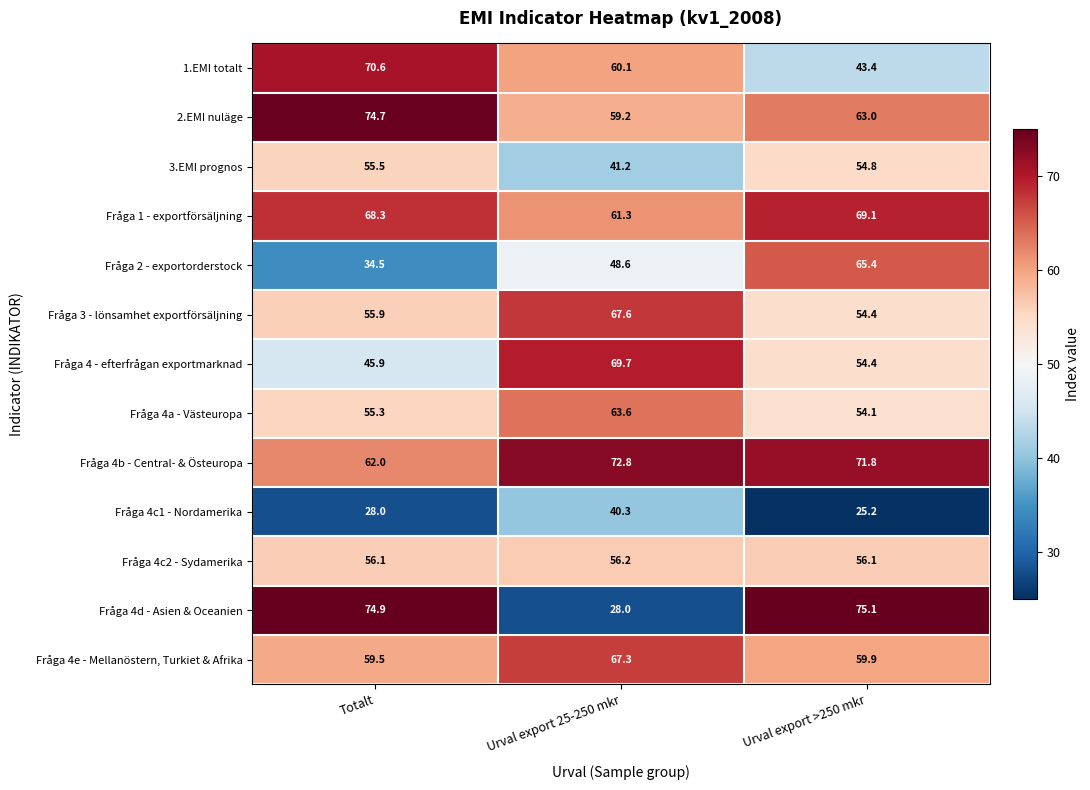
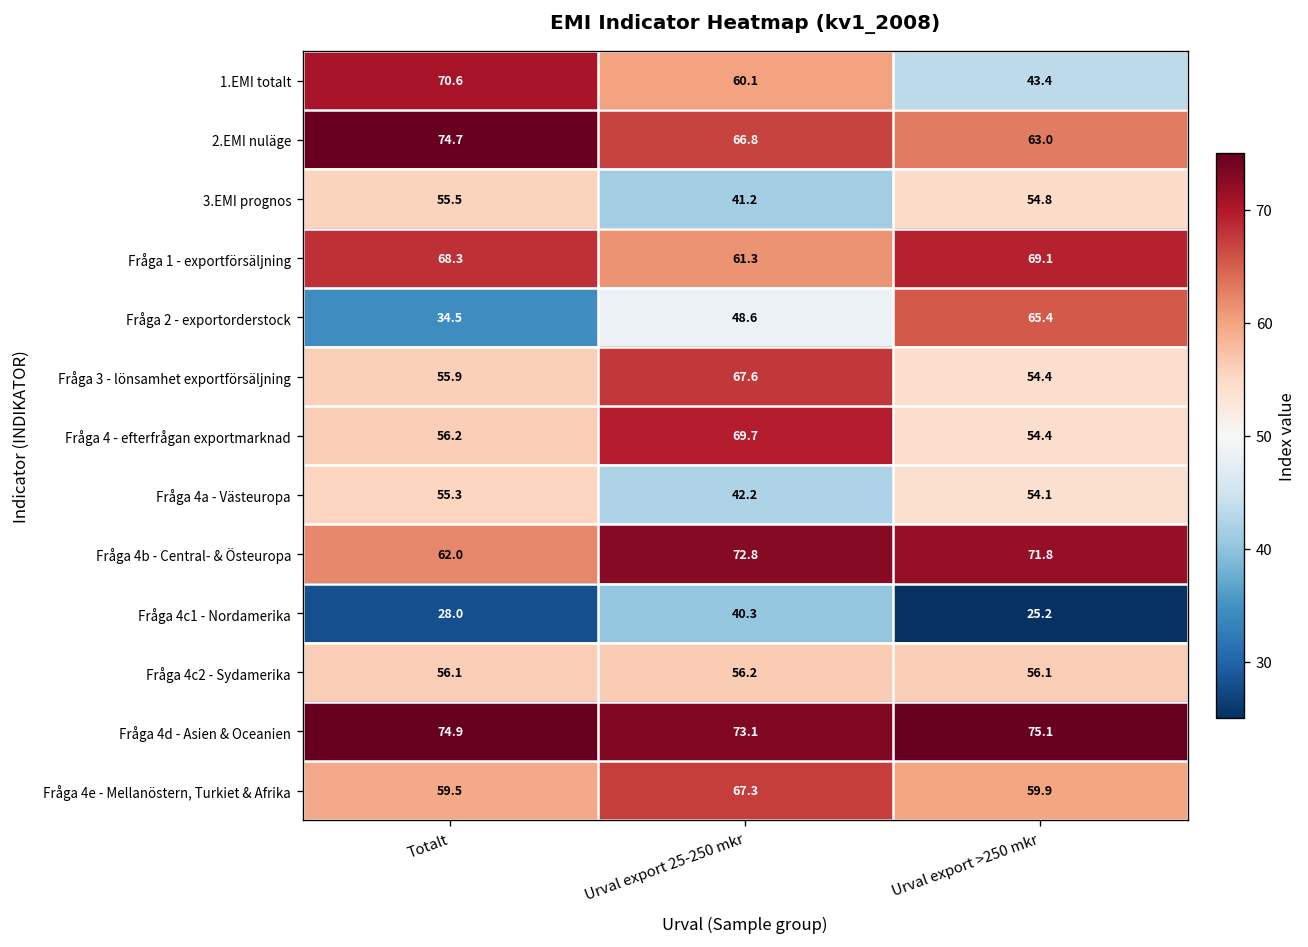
  {
    "1.EMI totalt": {
      "Totalt": 70.6,
      "Urval export 25-250 mkr": 60.1,
      "Urval export >250 mkr": 43.4
    },
    "2.EMI nuläge": {
      "Totalt": 74.7,
-     "Urval export 25-250 mkr": 59.2,
+     "Urval export 25-250 mkr": 66.8,
      "Urval export >250 mkr": 63.0
    },
    "3.EMI prognos": {
      "Totalt": 55.5,
      "Urval export 25-250 mkr": 41.2,
      "Urval export >250 mkr": 54.8
    },
    "Fråga 1 - exportförsäljning": {
      "Totalt": 68.3,
      "Urval export 25-250 mkr": 61.3,
      "Urval export >250 mkr": 69.1
    },
    "Fråga 2 - exportorderstock": {
      "Totalt": 34.5,
      "Urval export 25-250 mkr": 48.6,
      "Urval export >250 mkr": 65.4
    },
    "Fråga 3 - lönsamhet exportförsäljning": {
      "Totalt": 55.9,
      "Urval export 25-250 mkr": 67.6,
      "Urval export >250 mkr": 54.4
    },
    "Fråga 4 - efterfrågan exportmarknad": {
-     "Totalt": 45.9,
+     "Totalt": 56.2,
      "Urval export 25-250 mkr": 69.7,
      "Urval export >250 mkr": 54.4
    },
    "Fråga 4a - Västeuropa": {
      "Totalt": 55.3,
-     "Urval export 25-250 mkr": 63.6,
+     "Urval export 25-250 mkr": 42.2,
      "Urval export >250 mkr": 54.1
    },
    "Fråga 4b - Central- & Östeuropa": {
      "Totalt": 62.0,
      "Urval export 25-250 mkr": 72.8,
      "Urval export >250 mkr": 71.8
    },
    "Fråga 4c1 - Nordamerika": {
      "Totalt": 28.0,
      "Urval export 25-250 mkr": 40.3,
      "Urval export >250 mkr": 25.2
    },
    "Fråga 4c2 - Sydamerika": {
      "Totalt": 56.1,
      "Urval export 25-250 mkr": 56.2,
      "Urval export >250 mkr": 56.1
    },
    "Fråga 4d - Asien & Oceanien": {
      "Totalt": 74.9,
-     "Urval export 25-250 mkr": 28.0,
+     "Urval export 25-250 mkr": 73.1,
      "Urval export >250 mkr": 75.1
    },
    "Fråga 4e - Mellanöstern, Turkiet & Afrika": {
      "Totalt": 59.5,
      "Urval export 25-250 mkr": 67.3,
      "Urval export >250 mkr": 59.9
    }
  }
